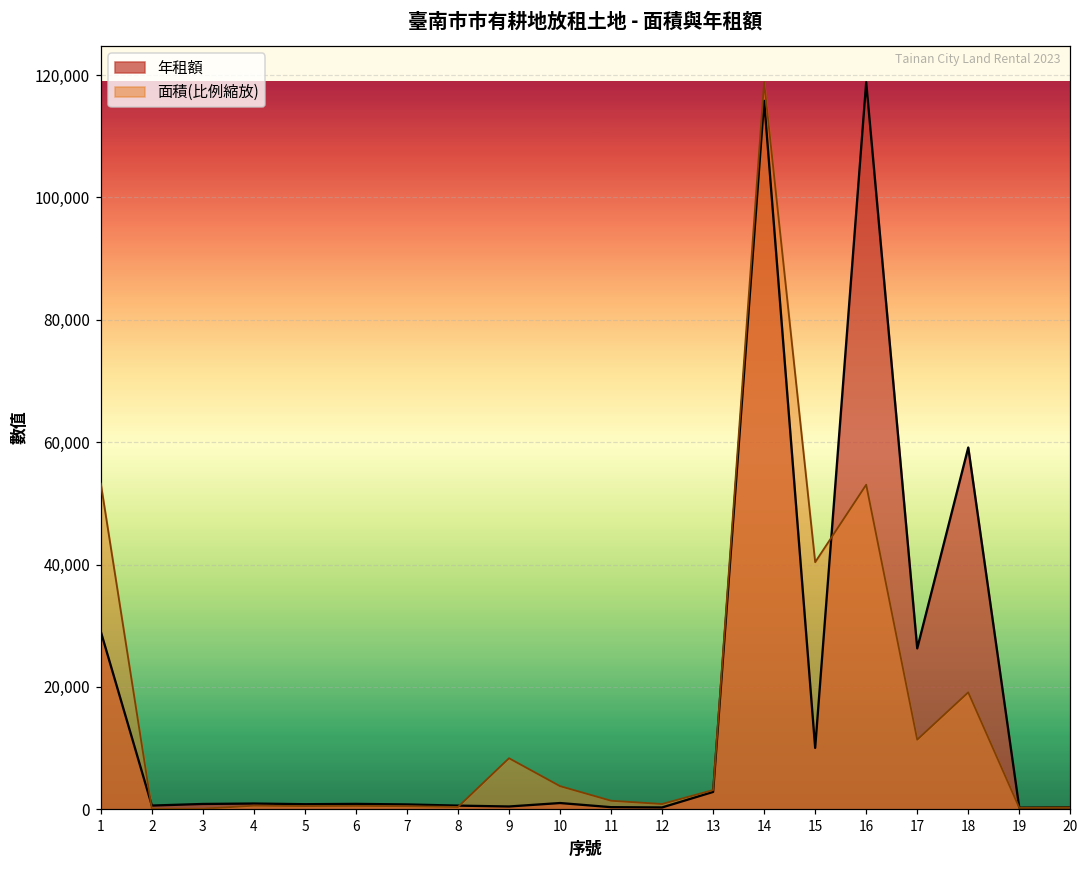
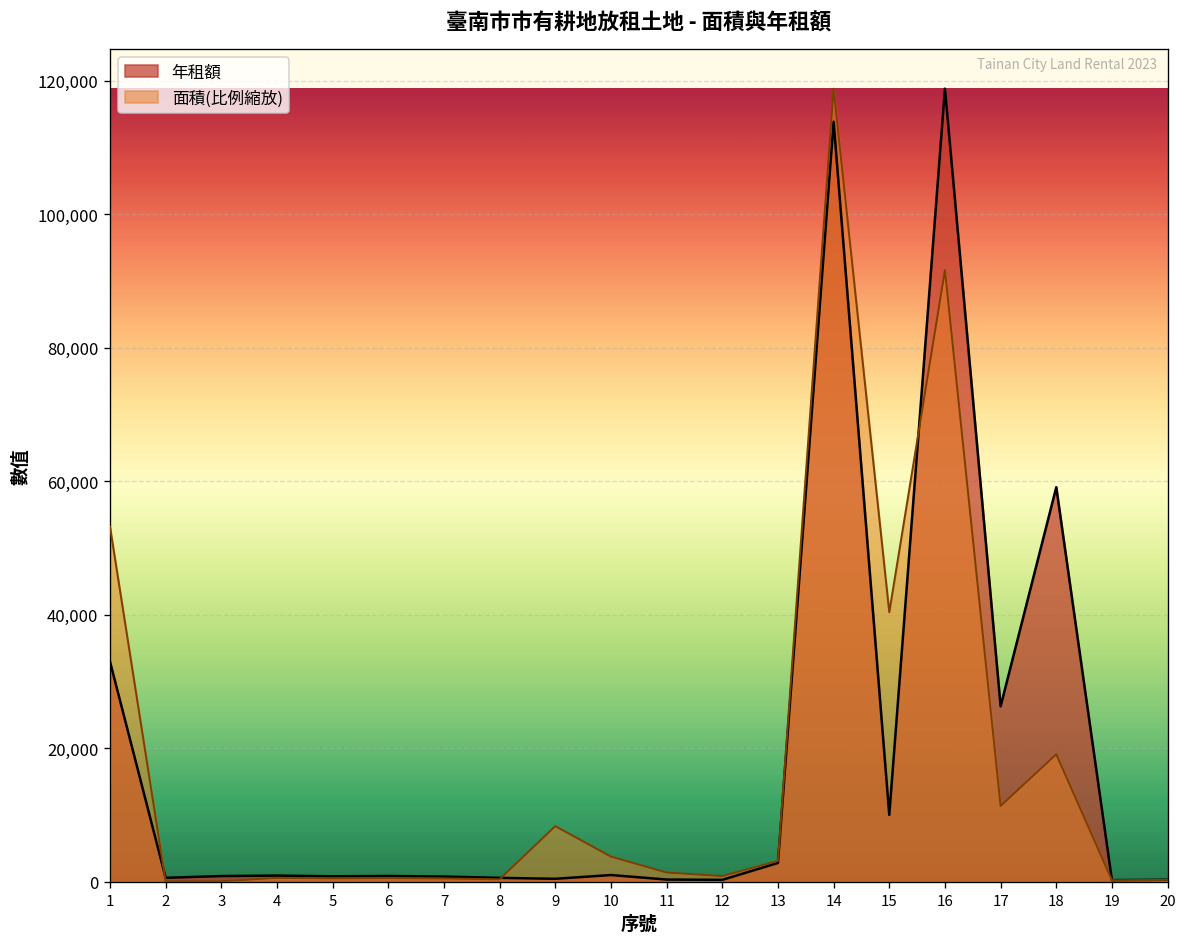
  {
    "年租額": {
-     "1": "29,000",
+     "1": "33,000",
      "2": "1,000",
      "3": "1,000",
      "9": "0",
      "10": "1,000",
      "11": "0",
      "12": "0",
-     "14": "116,000",
+     "14": "114,000",
      "15": "10,000",
      "16": "119,000",
      "17": "26,000",
      "18": "59,000"
    },
    "面積(比例縮放)": {
      "1": "53,000",
      "2": "0",
      "3": "0",
      "9": "8,000",
      "10": "4,000",
      "11": "1,000",
      "12": "1,000",
      "14": "119,000",
      "15": "40,000",
-     "16": "53,000",
+     "16": "92,000",
      "17": "11,000",
      "18": "19,000"
    }
  }
